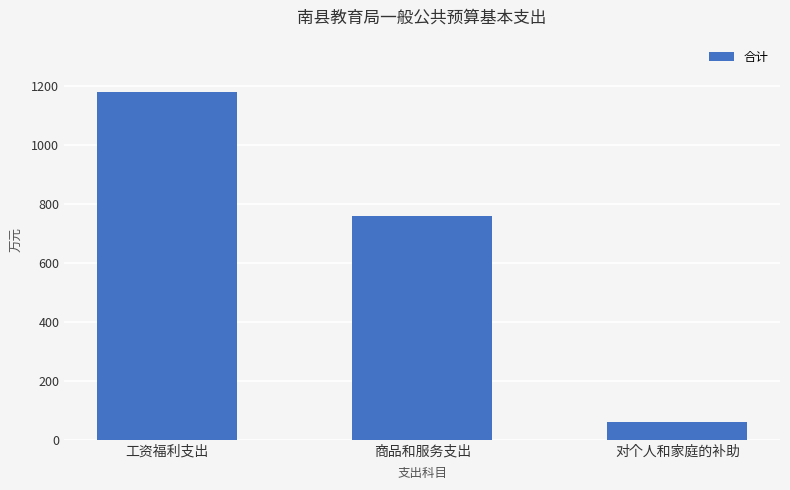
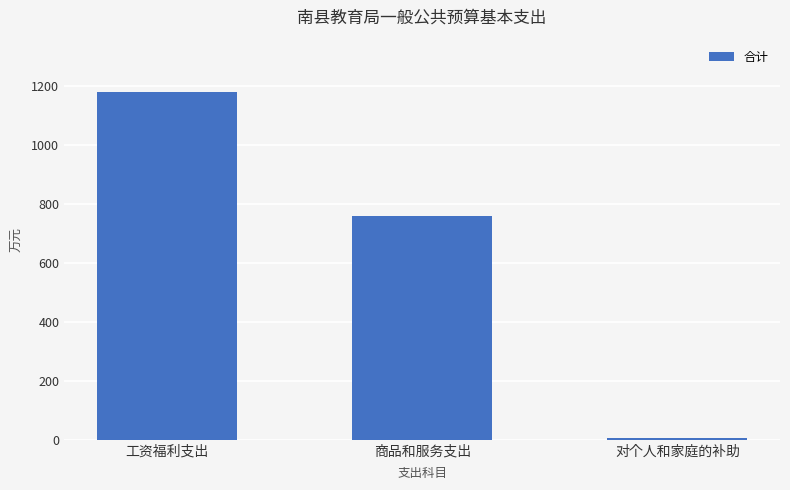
  {
    "工资福利支出": 1180,
    "商品和服务支出": 760,
-   "对个人和家庭的补助": 60
+   "对个人和家庭的补助": 10
  }
